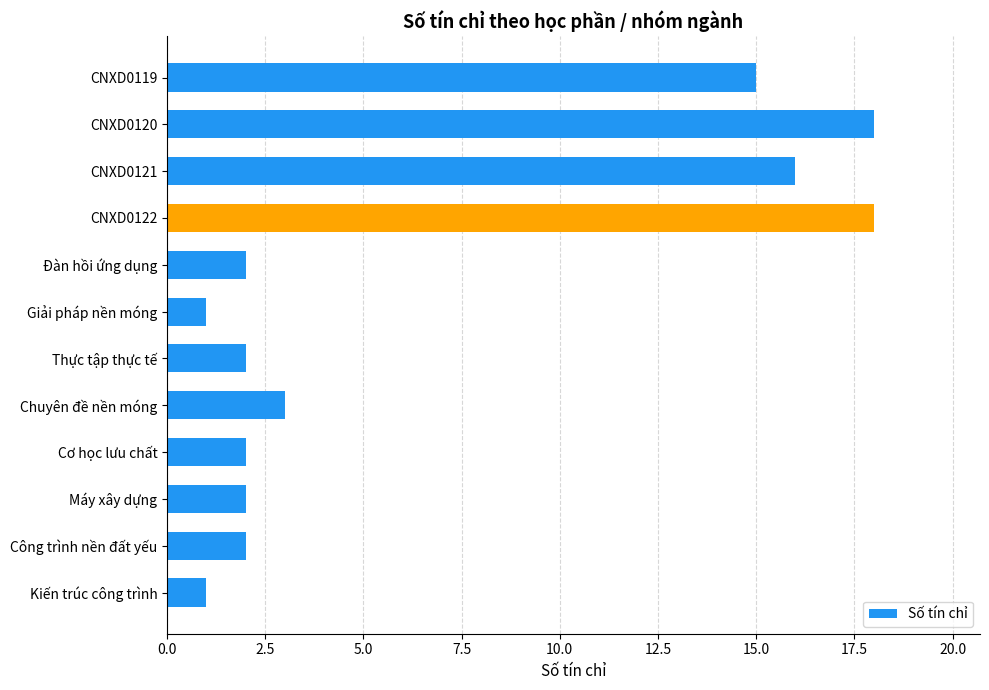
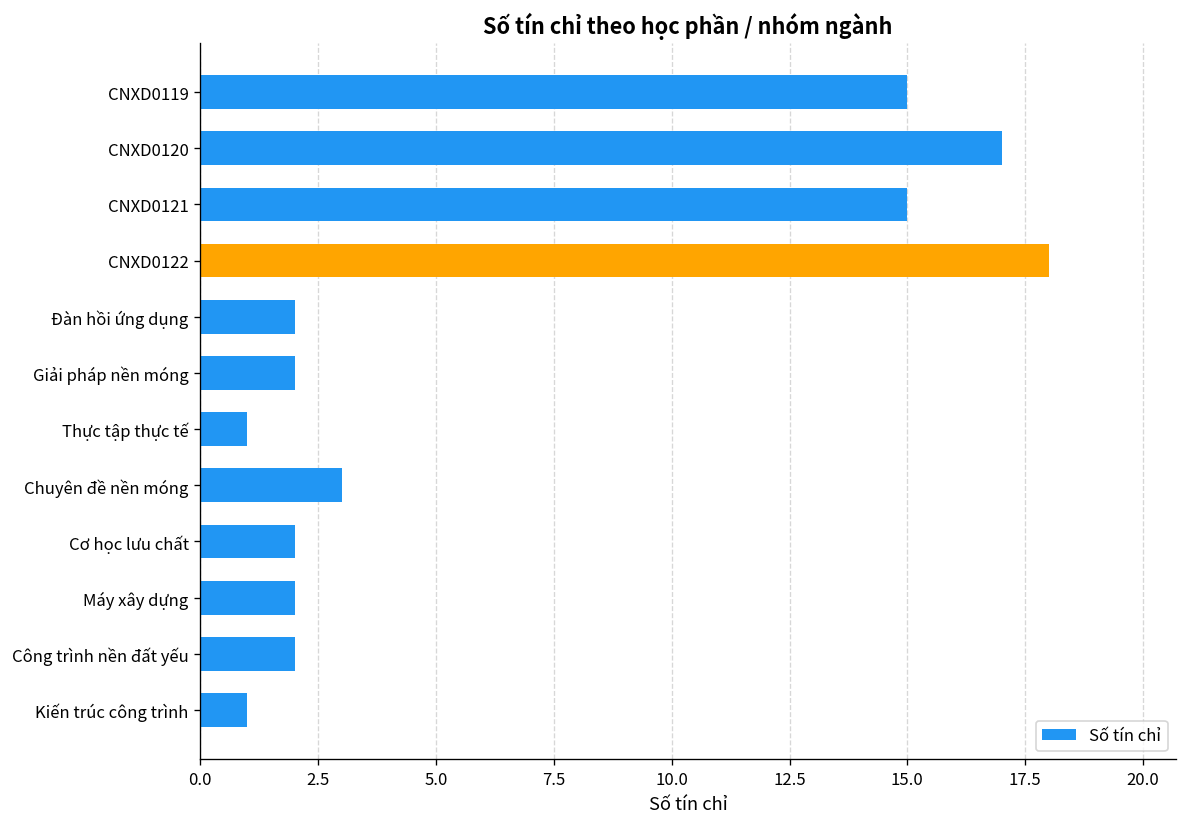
  {
    "CNXD0119": 15,
-   "CNXD0120": 18,
-   "CNXD0121": 16,
+   "CNXD0120": 17,
+   "CNXD0121": 15,
    "CNXD0122": 18,
    "Đàn hồi ứng dụng": 2,
-   "Giải pháp nền móng": 1,
-   "Thực tập thực tế": 2,
+   "Giải pháp nền móng": 2,
+   "Thực tập thực tế": 1,
    "Chuyên đề nền móng": 3,
    "Cơ học lưu chất": 2,
    "Máy xây dựng": 2,
    "Công trình nền đất yếu": 2,
    "Kiến trúc công trình": 1
  }
